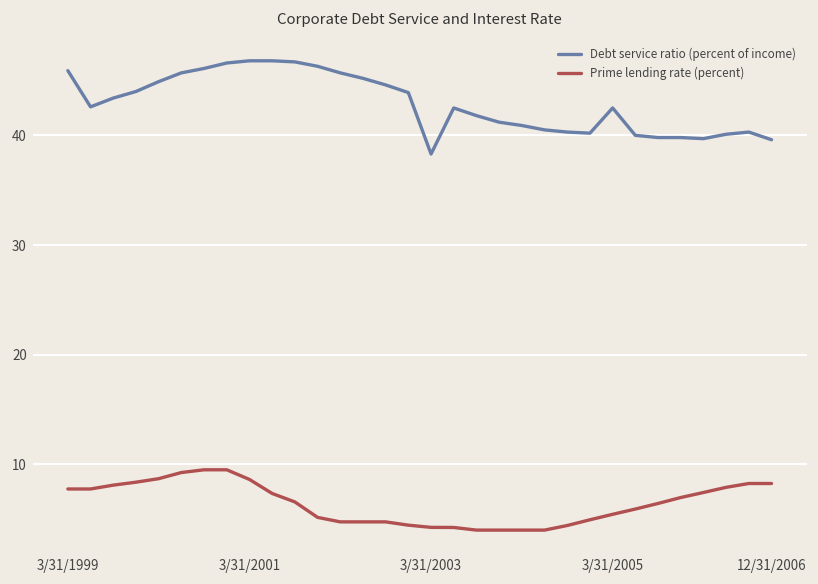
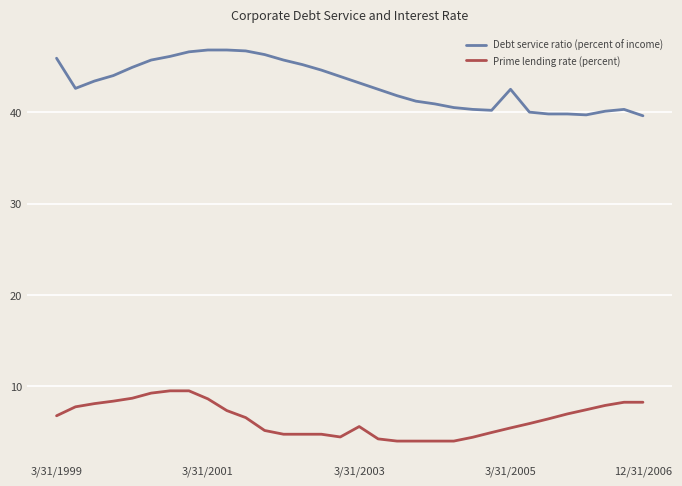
  {
    "Debt service ratio (percent of income)": {
      "3/31/1999": 46,
      "3/31/2001": 47,
-     "3/31/2003": 38,
+     "3/31/2003": 43,
      "3/31/2005": 43,
      "12/31/2006": 40
    },
    "Prime lending rate (percent)": {
-     "3/31/1999": 8,
+     "3/31/1999": 7,
      "3/31/2001": 9,
-     "3/31/2003": 4,
+     "3/31/2003": 6,
      "3/31/2005": 5,
      "12/31/2006": 8
    }
  }
